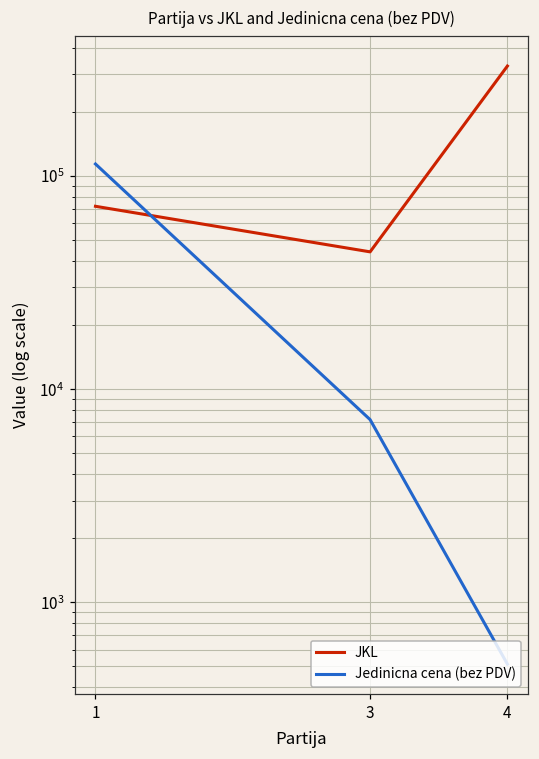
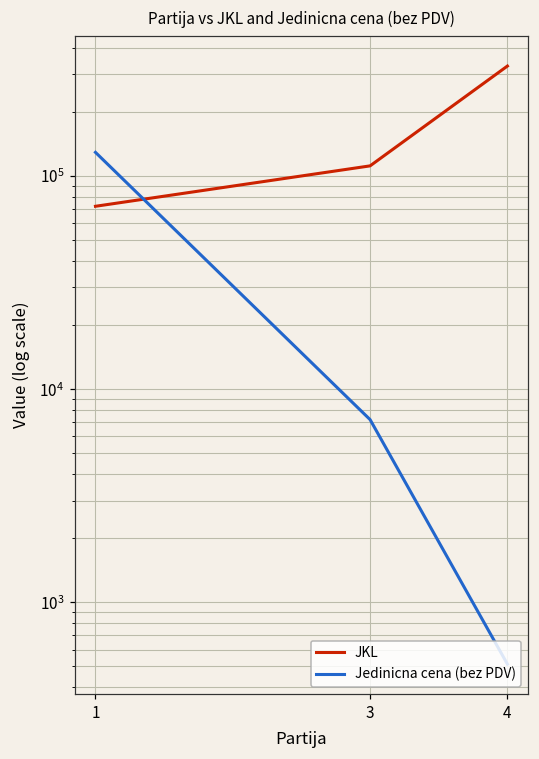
  {
    "JKL": {
      "1": 72000,
-     "3": 44000,
+     "3": 110000,
      "4": 330000
    },
    "Jedinicna cena (bez PDV)": {
-     "1": 110000,
+     "1": 130000,
      "3": 7200
    }
  }
